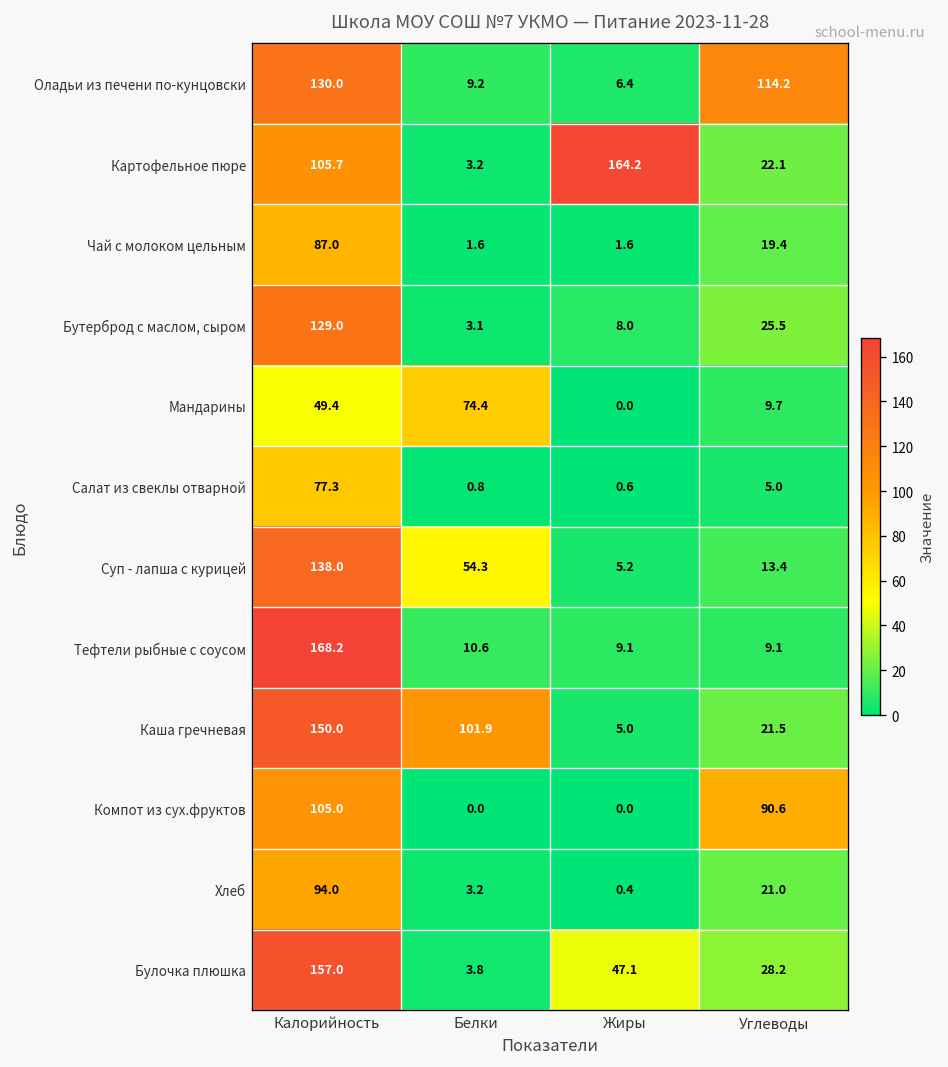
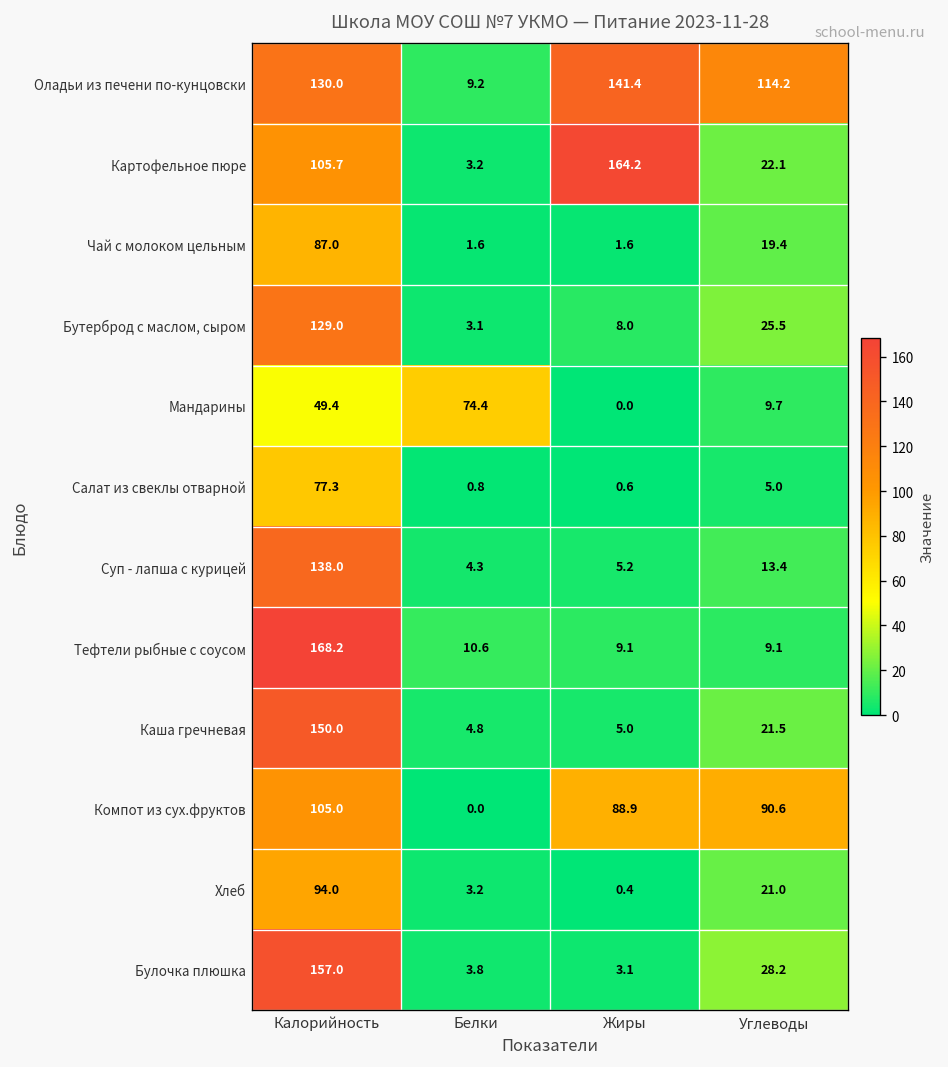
  {
    "Оладьи из печени по-кунцовски": {
      "Калорийность": 130.0,
      "Белки": 9.2,
-     "Жиры": 6.4,
+     "Жиры": 141.4,
      "Углеводы": 114.2
    },
    "Картофельное пюре": {
      "Калорийность": 105.7,
      "Белки": 3.2,
      "Жиры": 164.2,
      "Углеводы": 22.1
    },
    "Чай с молоком цельным": {
      "Калорийность": 87.0,
      "Белки": 1.6,
      "Жиры": 1.6,
      "Углеводы": 19.4
    },
    "Бутерброд с маслом, сыром": {
      "Калорийность": 129.0,
      "Белки": 3.1,
      "Жиры": 8.0,
      "Углеводы": 25.5
    },
    "Мандарины": {
      "Калорийность": 49.4,
      "Белки": 74.4,
      "Жиры": 0.0,
      "Углеводы": 9.7
    },
    "Салат из свеклы отварной": {
      "Калорийность": 77.3,
      "Белки": 0.8,
      "Жиры": 0.6,
      "Углеводы": 5.0
    },
    "Суп - лапша с курицей": {
      "Калорийность": 138.0,
-     "Белки": 54.3,
+     "Белки": 4.3,
      "Жиры": 5.2,
      "Углеводы": 13.4
    },
    "Тефтели рыбные с соусом": {
      "Калорийность": 168.2,
      "Белки": 10.6,
      "Жиры": 9.1,
      "Углеводы": 9.1
    },
    "Каша гречневая": {
      "Калорийность": 150.0,
-     "Белки": 101.9,
+     "Белки": 4.8,
      "Жиры": 5.0,
      "Углеводы": 21.5
    },
    "Компот из сух.фруктов": {
      "Калорийность": 105.0,
      "Белки": 0.0,
-     "Жиры": 0.0,
+     "Жиры": 88.9,
      "Углеводы": 90.6
    },
    "Хлеб": {
      "Калорийность": 94.0,
      "Белки": 3.2,
      "Жиры": 0.4,
      "Углеводы": 21.0
    },
    "Булочка плюшка": {
      "Калорийность": 157.0,
      "Белки": 3.8,
-     "Жиры": 47.1,
+     "Жиры": 3.1,
      "Углеводы": 28.2
    }
  }
